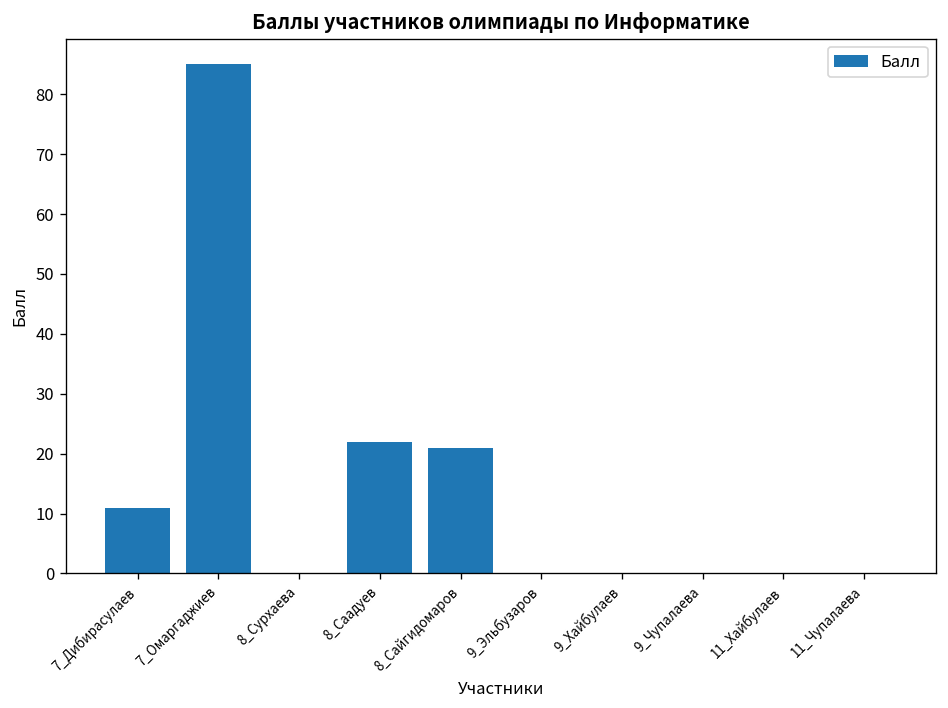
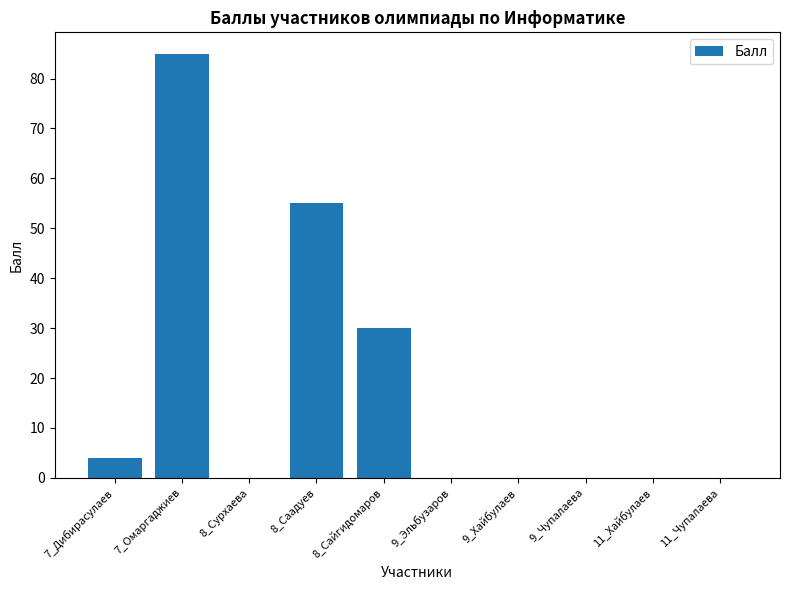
  {
-   "7_Дибирасулаев": 11,
+   "7_Дибирасулаев": 4,
    "7_Омаргаджиев": 85,
    "8_Сурхаева": 0,
-   "8_Саадуев": 22,
-   "8_Сайгидомаров": 21,
+   "8_Саадуев": 55,
+   "8_Сайгидомаров": 30,
    "9_Эльбузаров": 0,
    "9_Хайбулаев": 0,
    "9_Чупалаева": 0,
    "11_Хайбулаев": 0,
    "11_Чупалаева": 0
  }
